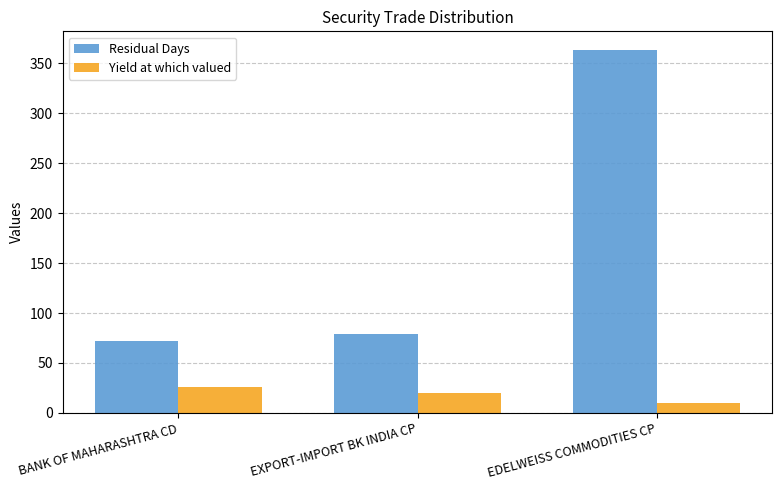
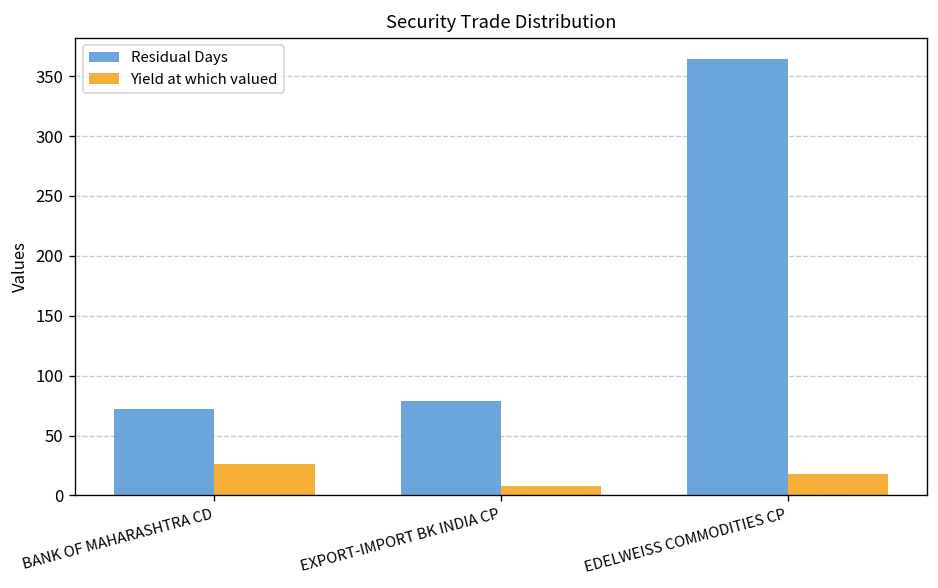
  {
    "Residual Days": {
      "BANK OF MAHARASHTRA CD": 70,
      "EXPORT-IMPORT BK INDIA CP": 80,
      "EDELWEISS COMMODITIES CP": 360
    },
    "Yield at which valued": {
      "BANK OF MAHARASHTRA CD": 30,
-     "EXPORT-IMPORT BK INDIA CP": 20,
-     "EDELWEISS COMMODITIES CP": 10
+     "EXPORT-IMPORT BK INDIA CP": 10,
+     "EDELWEISS COMMODITIES CP": 20
    }
  }
